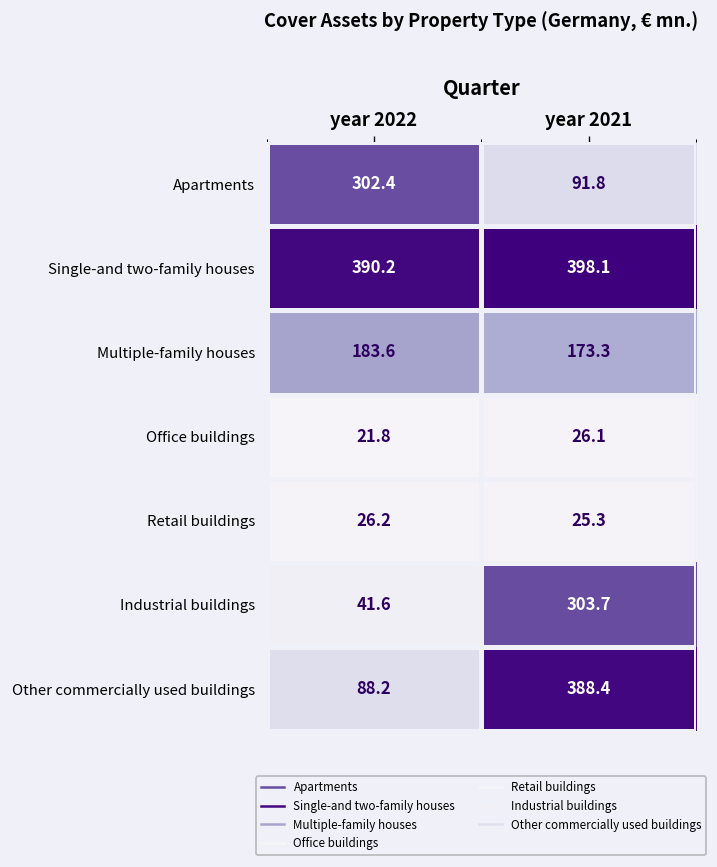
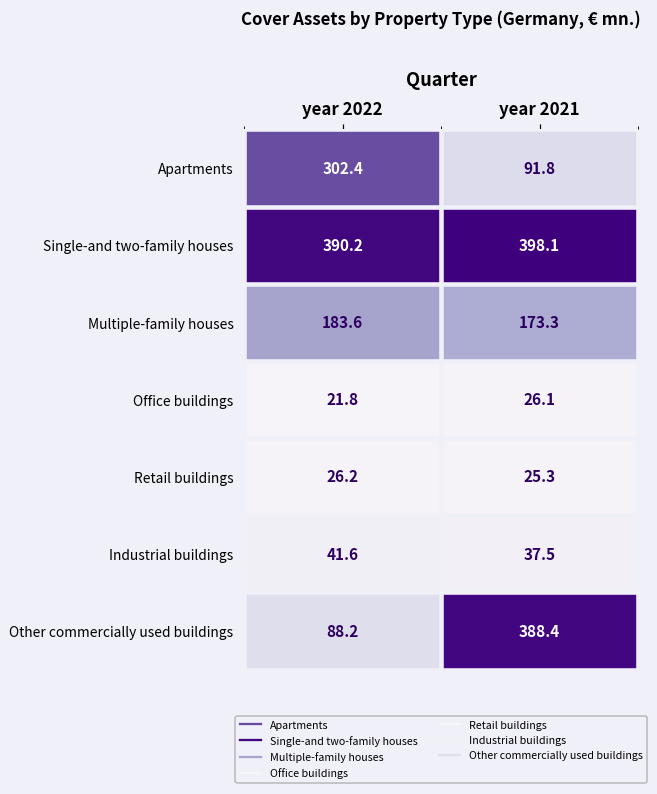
  {
    "Apartments": {
      "year 2022": 302.4,
      "year 2021": 91.8
    },
    "Single-and two-family houses": {
      "year 2022": 390.2,
      "year 2021": 398.1
    },
    "Multiple-family houses": {
      "year 2022": 183.6,
      "year 2021": 173.3
    },
    "Office buildings": {
      "year 2022": 21.8,
      "year 2021": 26.1
    },
    "Retail buildings": {
      "year 2022": 26.2,
      "year 2021": 25.3
    },
    "Industrial buildings": {
      "year 2022": 41.6,
-     "year 2021": 303.7
+     "year 2021": 37.5
    },
    "Other commercially used buildings": {
      "year 2022": 88.2,
      "year 2021": 388.4
    }
  }
